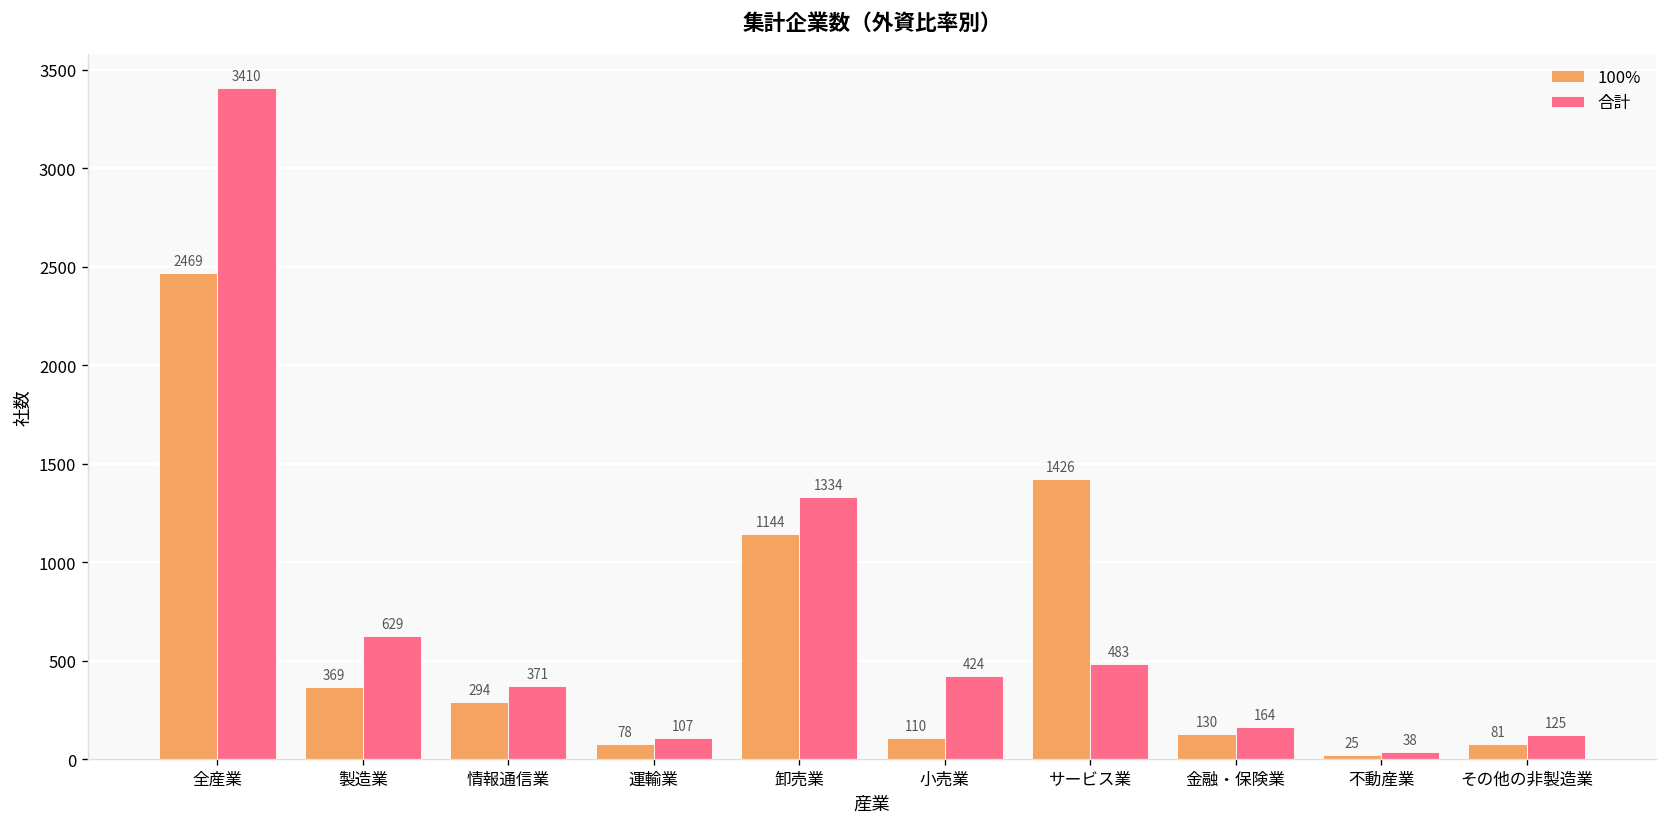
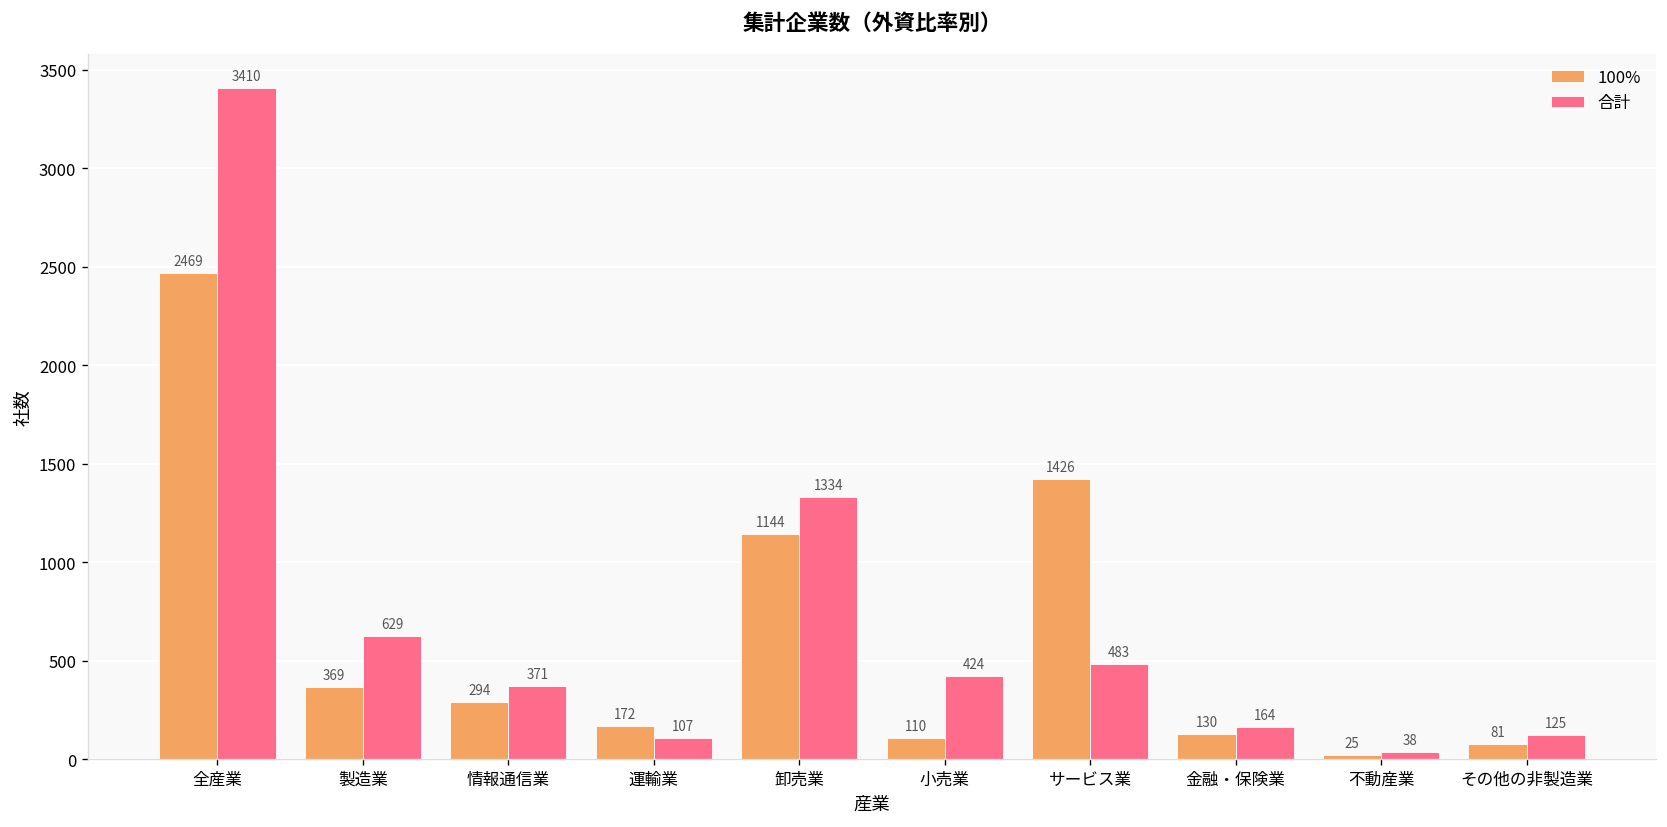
  {
    "100%": {
      "全産業": 2469,
      "製造業": 369,
      "情報通信業": 294,
-     "運輸業": 78,
+     "運輸業": 172,
      "卸売業": 1144,
      "小売業": 110,
      "サービス業": 1426,
      "金融・保険業": 130,
      "不動産業": 25,
      "その他の非製造業": 81
    },
    "合計": {
      "全産業": 3410,
      "製造業": 629,
      "情報通信業": 371,
      "運輸業": 107,
      "卸売業": 1334,
      "小売業": 424,
      "サービス業": 483,
      "金融・保険業": 164,
      "不動産業": 38,
      "その他の非製造業": 125
    }
  }
